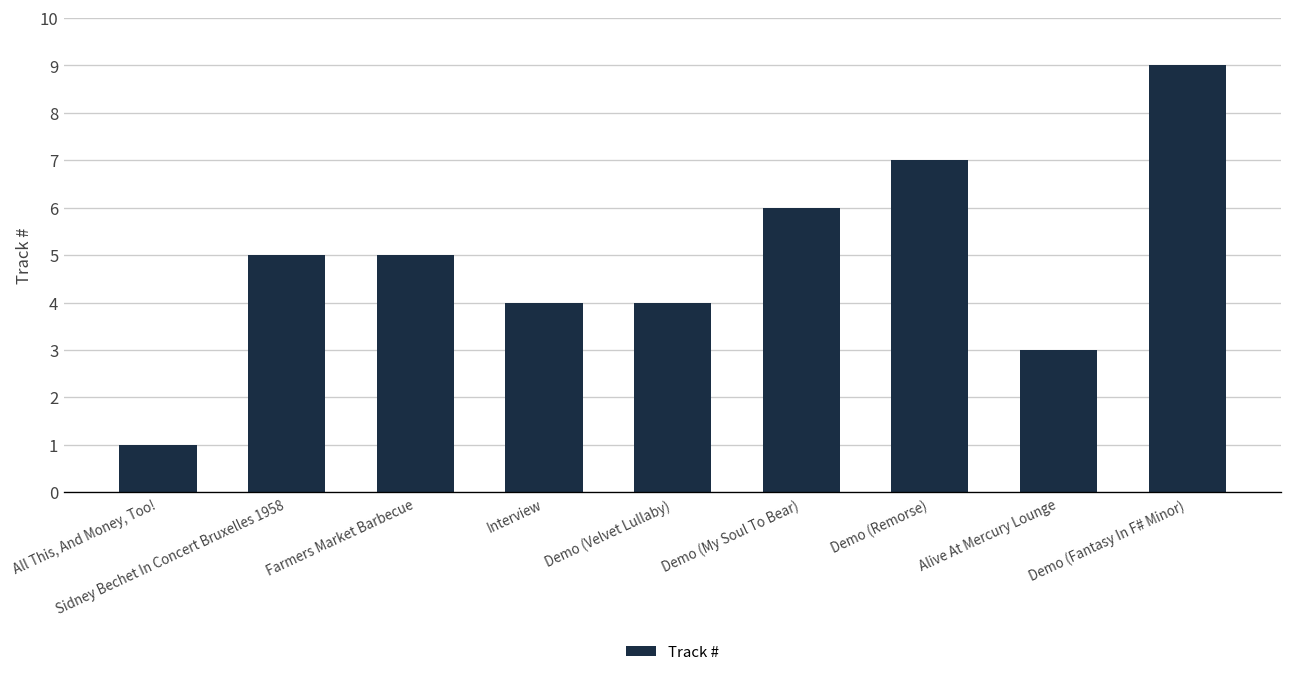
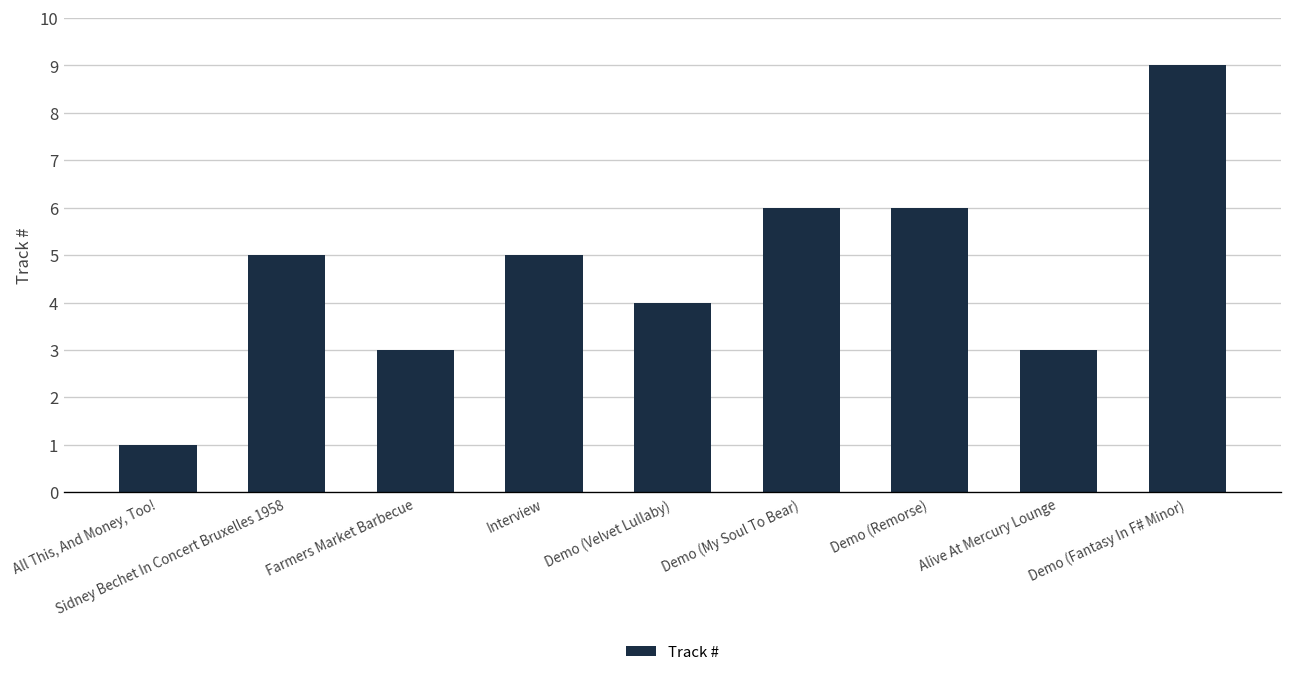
  {
    "All This, And Money, Too!": 1,
    "Sidney Bechet In Concert Bruxelles 1958": 5,
-   "Farmers Market Barbecue": 5,
-   "Interview": 4,
+   "Farmers Market Barbecue": 3,
+   "Interview": 5,
    "Demo (Velvet Lullaby)": 4,
    "Demo (My Soul To Bear)": 6,
-   "Demo (Remorse)": 7,
+   "Demo (Remorse)": 6,
    "Alive At Mercury Lounge": 3,
    "Demo (Fantasy In F# Minor)": 9
  }
